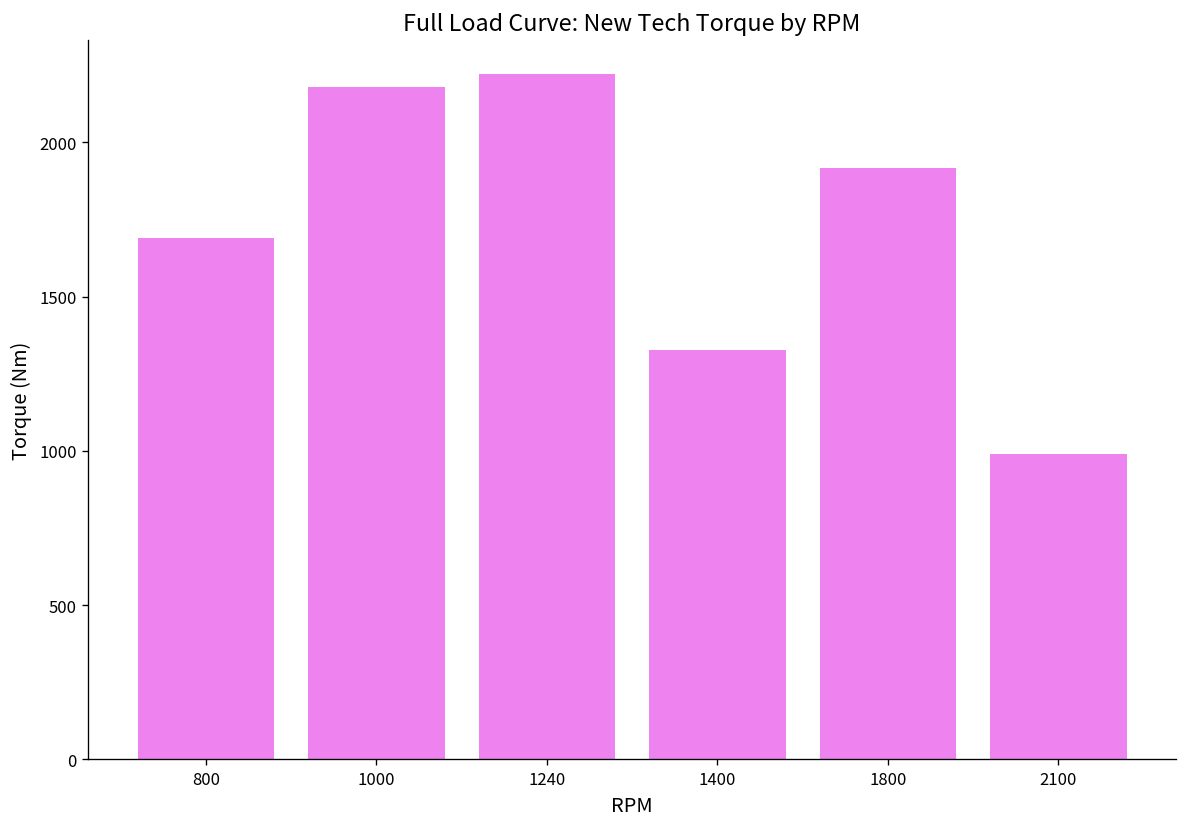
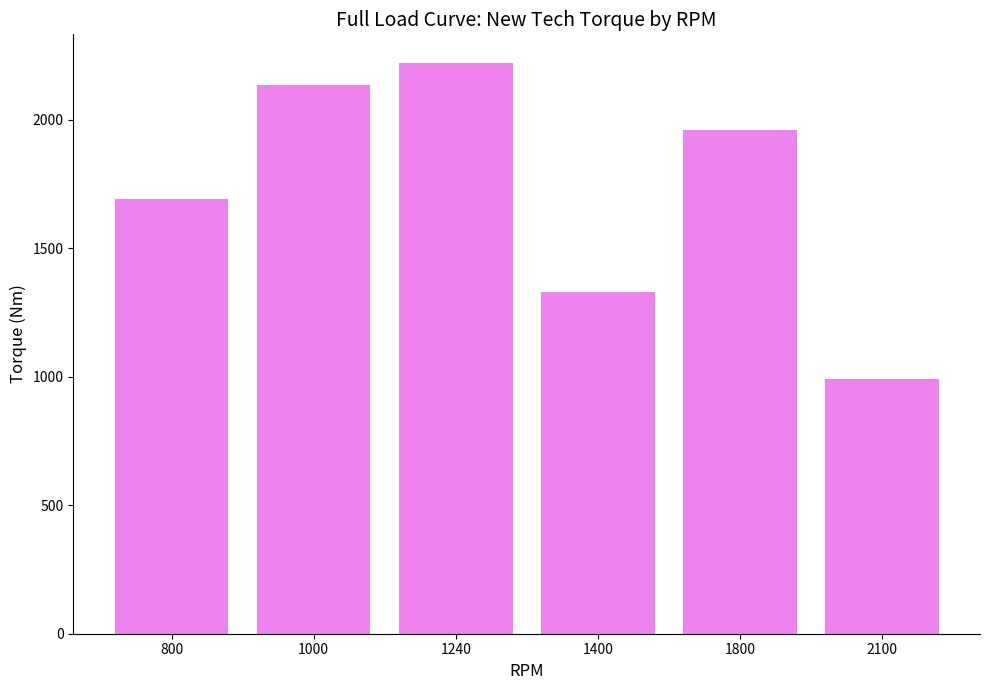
  {
    "800": 1690,
-   "1000": 2180,
+   "1000": 2130,
    "1240": 2220,
    "1400": 1330,
-   "1800": 1920,
+   "1800": 1960,
    "2100": 990
  }
